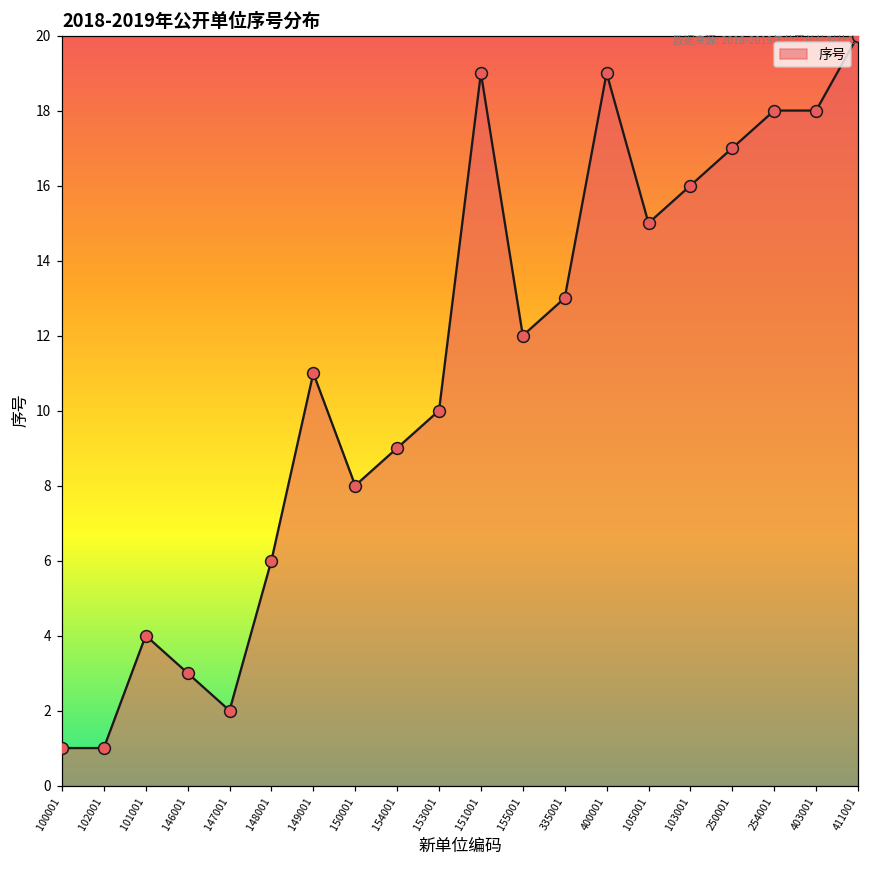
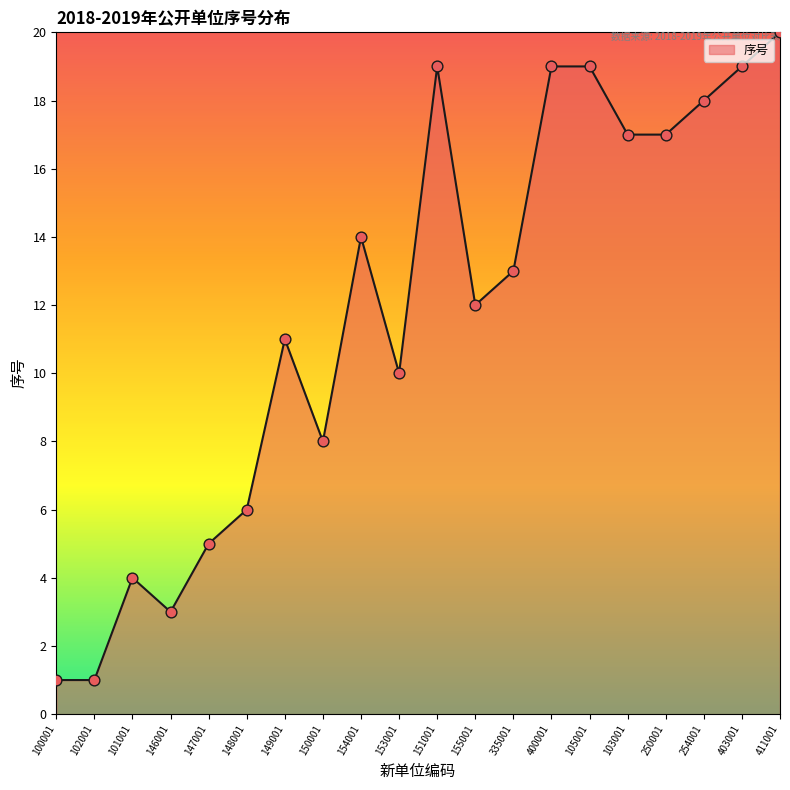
  {
    "100001": 1,
    "102001": 1,
    "101001": 4,
    "146001": 3,
-   "147001": 2,
+   "147001": 5,
    "148001": 6,
    "149001": 11,
    "150001": 8,
-   "154001": 9,
+   "154001": 14,
    "153001": 10,
    "151001": 19,
    "155001": 12,
    "335001": 13,
    "400001": 19,
-   "105001": 15,
-   "103001": 16,
+   "105001": 19,
+   "103001": 17,
    "250001": 17,
    "254001": 18,
-   "403001": 18
+   "403001": 19
  }
